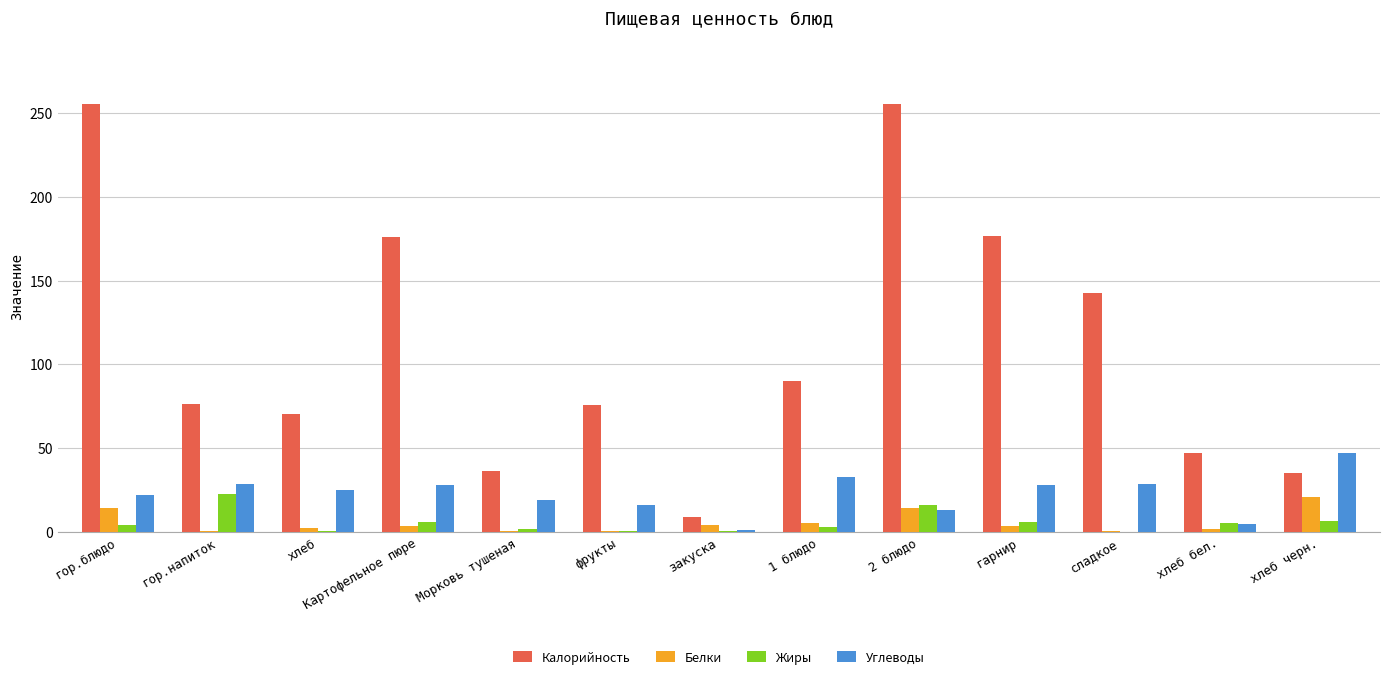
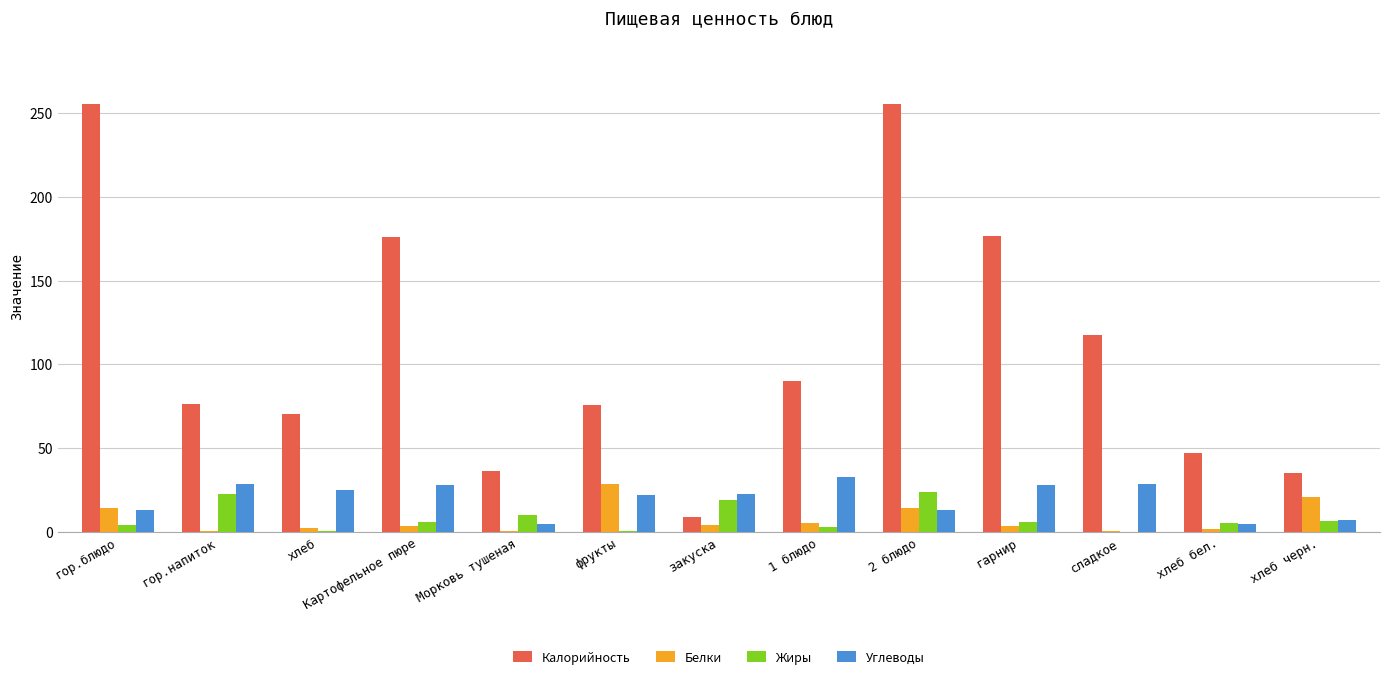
  {
    "Калорийность": {
      "гор.блюдо": 255,
      "гор.напиток": 76,
      "хлеб": 71,
      "Картофельное пюре": 176,
      "Морковь тушеная": 36,
      "фрукты": 75,
      "закуска": 9,
      "1 блюдо": 90,
      "2 блюдо": 255,
      "гарнир": 177,
-     "сладкое": 143,
+     "сладкое": 118,
      "хлеб бел.": 47,
      "хлеб черн.": 35
    },
    "Белки": {
      "гор.блюдо": 14,
      "хлеб": 2,
      "Картофельное пюре": 3,
-     "фрукты": 1,
+     "фрукты": 28,
      "закуска": 4,
      "1 блюдо": 5,
      "2 блюдо": 14,
      "гарнир": 3,
      "хлеб бел.": 2,
      "хлеб черн.": 21
    },
    "Жиры": {
      "гор.блюдо": 4,
      "гор.напиток": 23,
      "Картофельное пюре": 6,
-     "Морковь тушеная": 1,
-     "закуска": 1,
+     "Морковь тушеная": 10,
+     "закуска": 19,
      "1 блюдо": 2,
-     "2 блюдо": 16,
+     "2 блюдо": 23,
      "гарнир": 6,
      "хлеб бел.": 5,
      "хлеб черн.": 6
    },
    "Углеводы": {
-     "гор.блюдо": 22,
+     "гор.блюдо": 13,
      "гор.напиток": 29,
      "хлеб": 25,
      "Картофельное пюре": 28,
-     "Морковь тушеная": 19,
-     "фрукты": 16,
-     "закуска": 1,
+     "Морковь тушеная": 4,
+     "фрукты": 22,
+     "закуска": 22,
      "1 блюдо": 33,
      "2 блюдо": 13,
      "гарнир": 28,
      "сладкое": 29,
      "хлеб бел.": 5,
-     "хлеб черн.": 47
+     "хлеб черн.": 7
    }
  }
